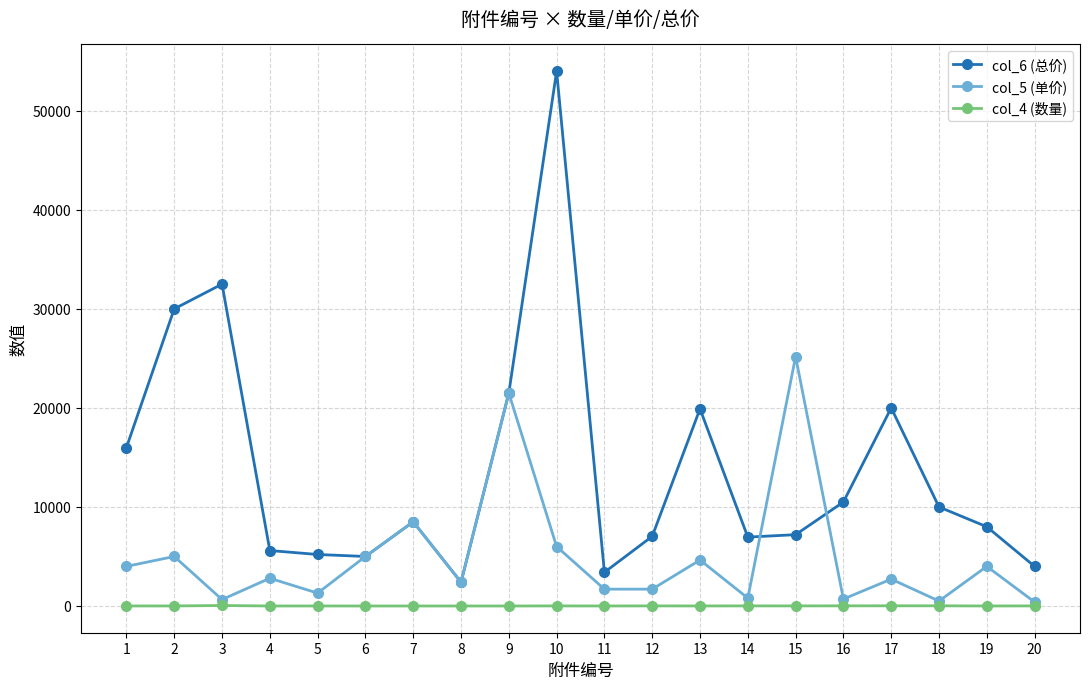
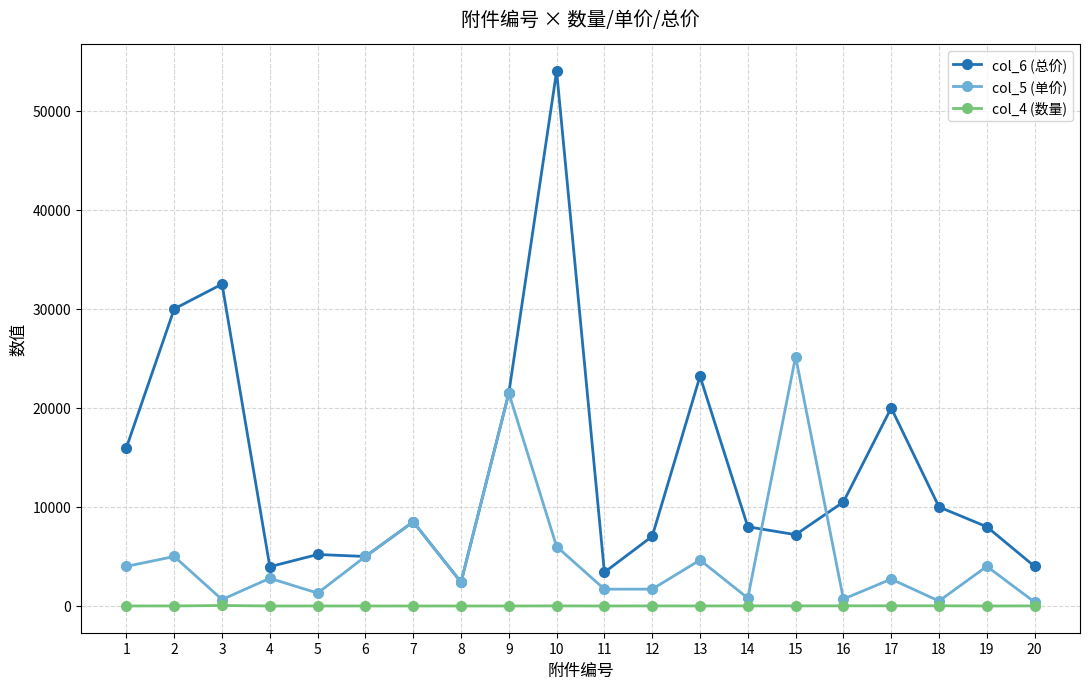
  {
    "col_6 (总价)": {
      "1": 16000,
      "2": 30000,
      "3": 33000,
-     "4": 6000,
+     "4": 4000,
      "5": 5000,
      "10": 54000,
      "11": 3000,
      "12": 7000,
-     "13": 20000,
-     "14": 7000,
+     "13": 23000,
+     "14": 8000,
      "15": 7000,
      "16": 11000,
      "17": 20000,
      "18": 10000,
      "19": 8000,
      "20": 4000
    },
    "col_5 (单价)": {
      "1": 4000,
      "2": 5000,
      "3": 1000,
      "4": 3000,
      "5": 1000,
      "10": 6000,
      "11": 2000,
      "12": 2000,
      "13": 5000,
      "14": 1000,
      "15": 25000,
      "16": 1000,
      "17": 3000,
      "18": 1000,
      "19": 4000,
      "20": 0
    },
    "col_4 (数量)": {
      "1": 0,
      "2": 0,
      "3": 0,
      "4": 0,
      "5": 0,
      "6": 0,
      "7": 0,
      "8": 0,
      "9": 0,
      "10": 0,
      "11": 0,
      "12": 0,
      "13": 0,
      "14": 0,
      "15": 0,
      "16": 0,
      "17": 0,
      "18": 0,
      "19": 0,
      "20": 0
    }
  }
